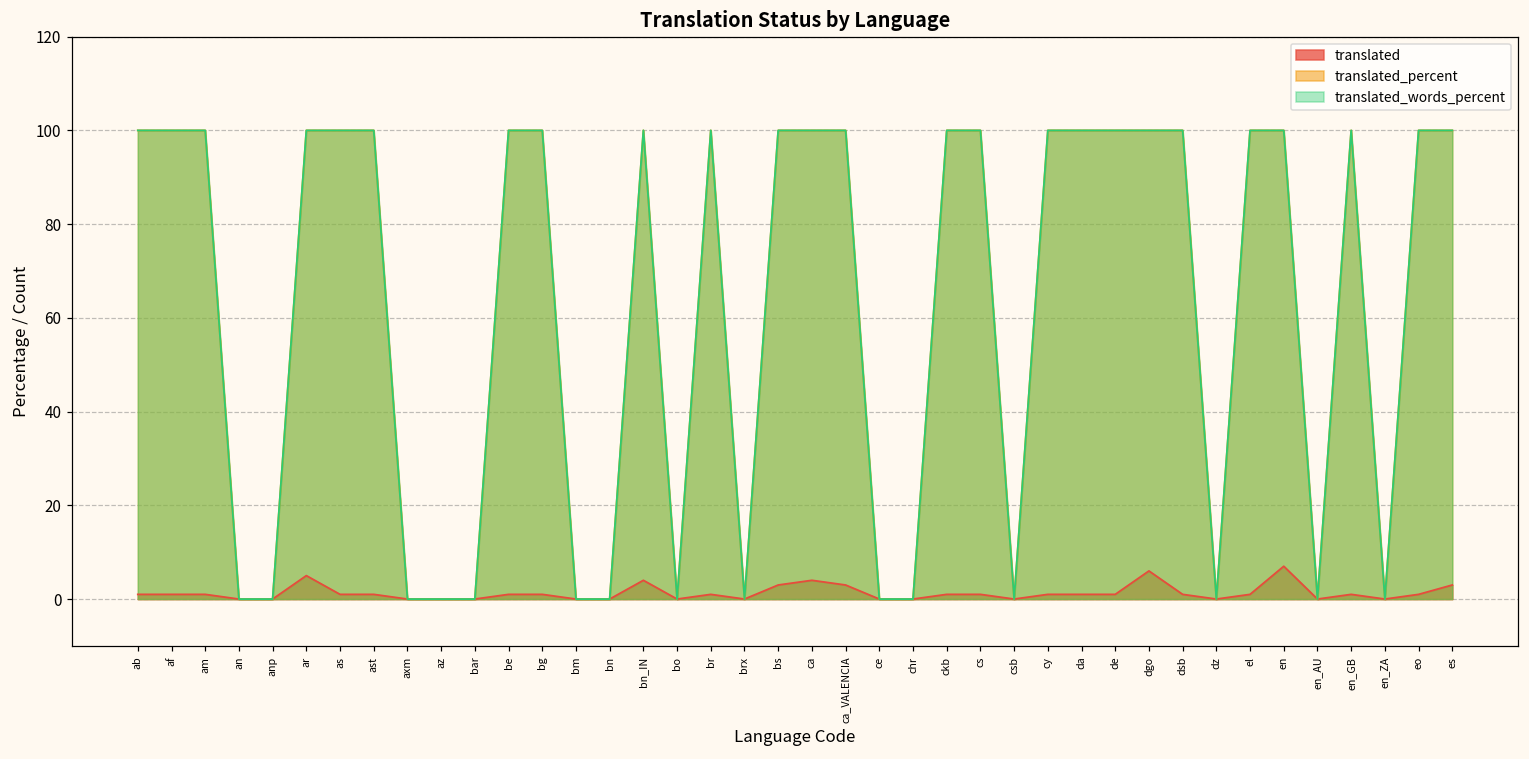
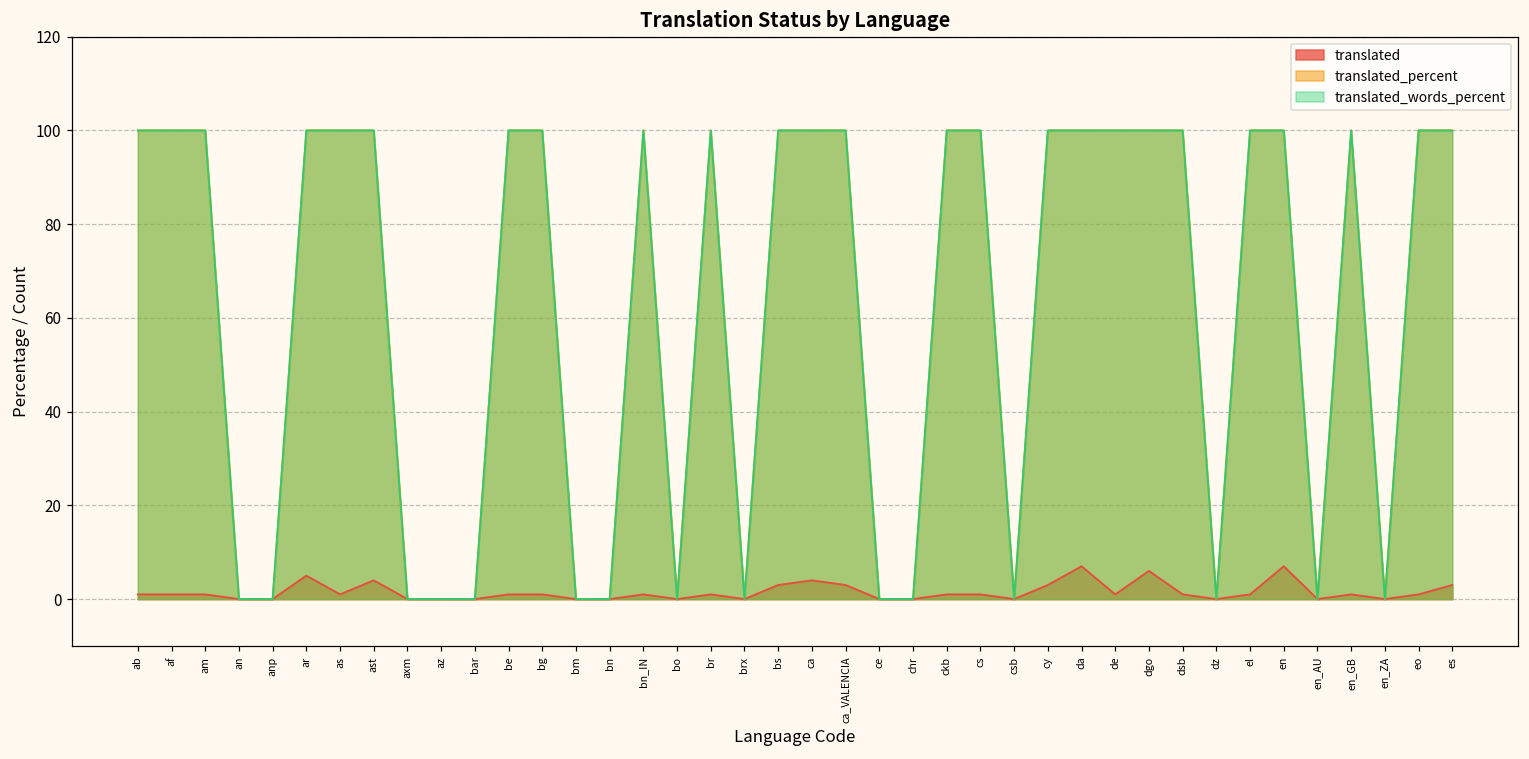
  {
    "translated": {
      "ab": 1,
      "af": 1,
      "am": 1,
      "ar": 5,
      "as": 1,
-     "ast": 1,
+     "ast": 4,
      "be": 1,
      "bg": 1,
-     "bn_IN": 4,
+     "bn_IN": 1,
      "br": 1,
      "bs": 3,
      "ca": 4,
      "ca_VALENCIA": 3,
      "ckb": 1,
      "cs": 1,
-     "cy": 1,
-     "da": 1,
+     "cy": 3,
+     "da": 7,
      "de": 1,
      "dgo": 6,
      "dsb": 1,
      "el": 1,
      "en": 7,
      "en_GB": 1,
      "eo": 1,
      "es": 3
    },
    "translated_words_percent": {
      "ab": 100,
      "af": 100,
      "am": 100,
      "ar": 100,
      "as": 100,
      "ast": 100,
      "be": 100,
      "bg": 100,
      "bn_IN": 100,
      "br": 100,
      "bs": 100,
      "ca": 100,
      "ca_VALENCIA": 100,
      "ckb": 100,
      "cs": 100,
      "cy": 100,
      "da": 100,
      "de": 100,
      "dgo": 100,
      "dsb": 100,
      "el": 100,
      "en": 100,
      "en_GB": 100,
      "eo": 100,
      "es": 100
    }
  }
